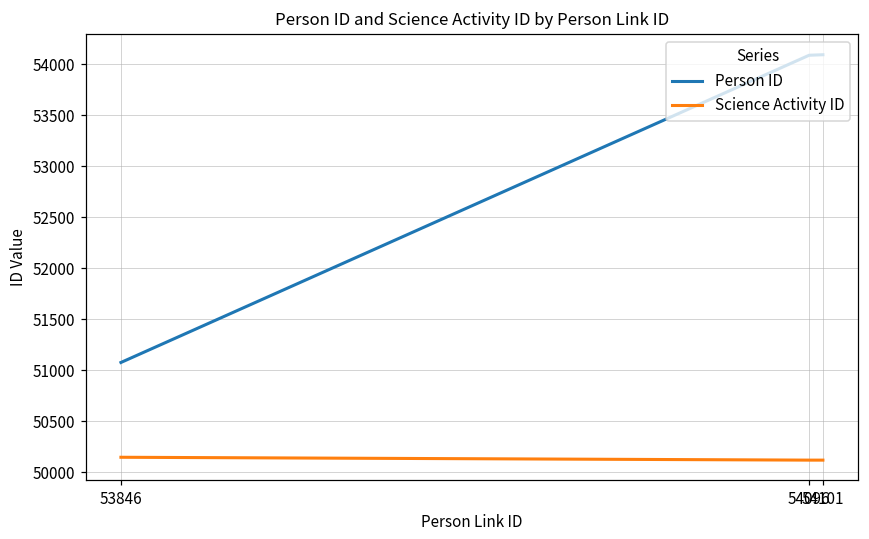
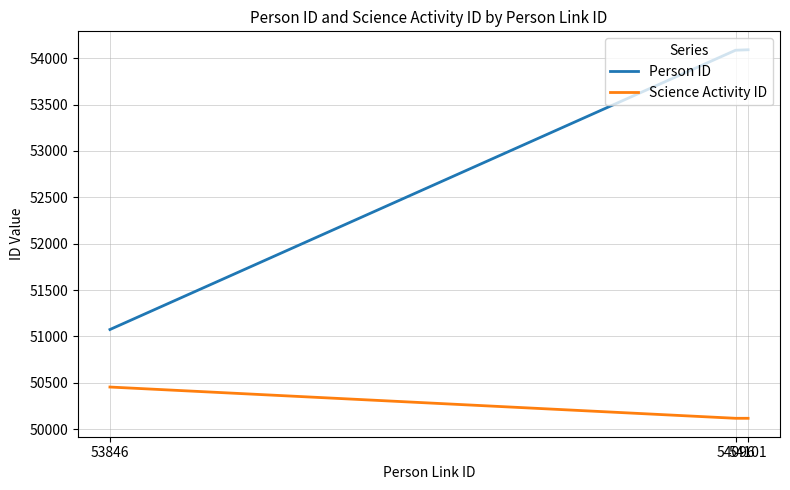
  {
    "Person ID": {
      "53846": 51100
    },
    "Science Activity ID": {
-     "53846": 50100
+     "53846": 50500
    }
  }
